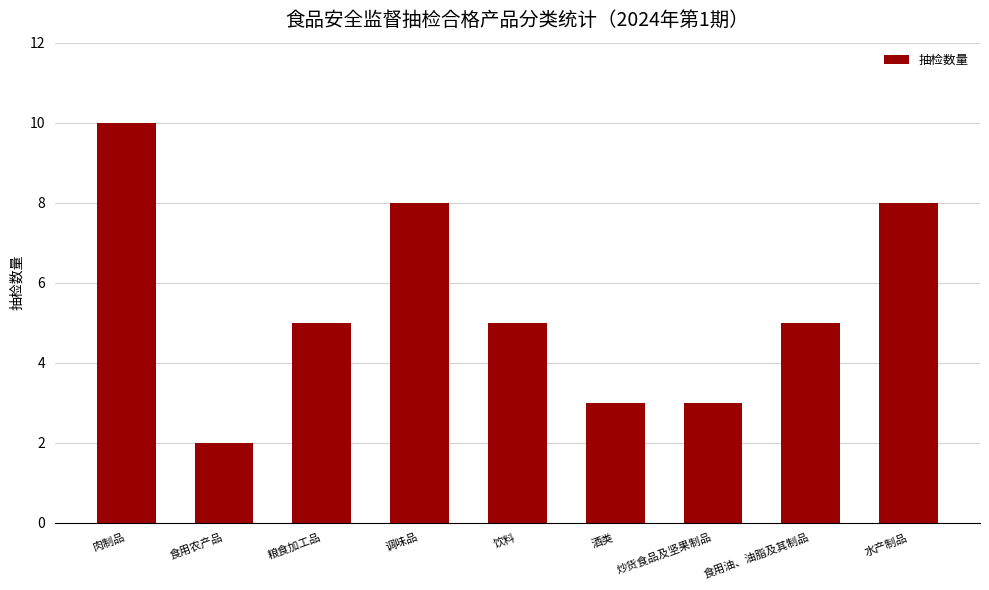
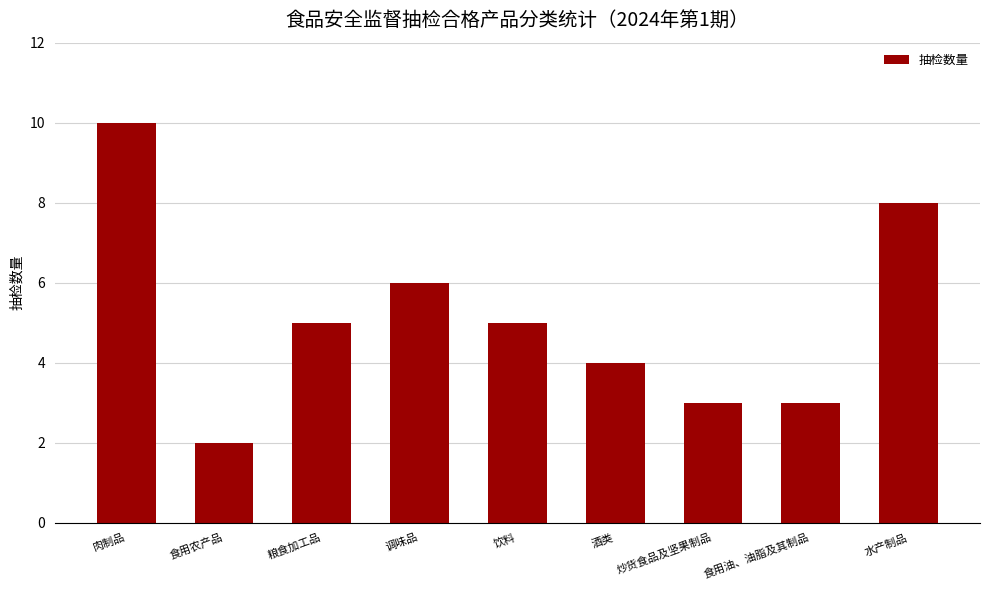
  {
    "肉制品": 10,
    "食用农产品": 2,
    "粮食加工品": 5,
-   "调味品": 8,
+   "调味品": 6,
    "饮料": 5,
-   "酒类": 3,
+   "酒类": 4,
    "炒货食品及坚果制品": 3,
-   "食用油、油脂及其制品": 5,
+   "食用油、油脂及其制品": 3,
    "水产制品": 8
  }
